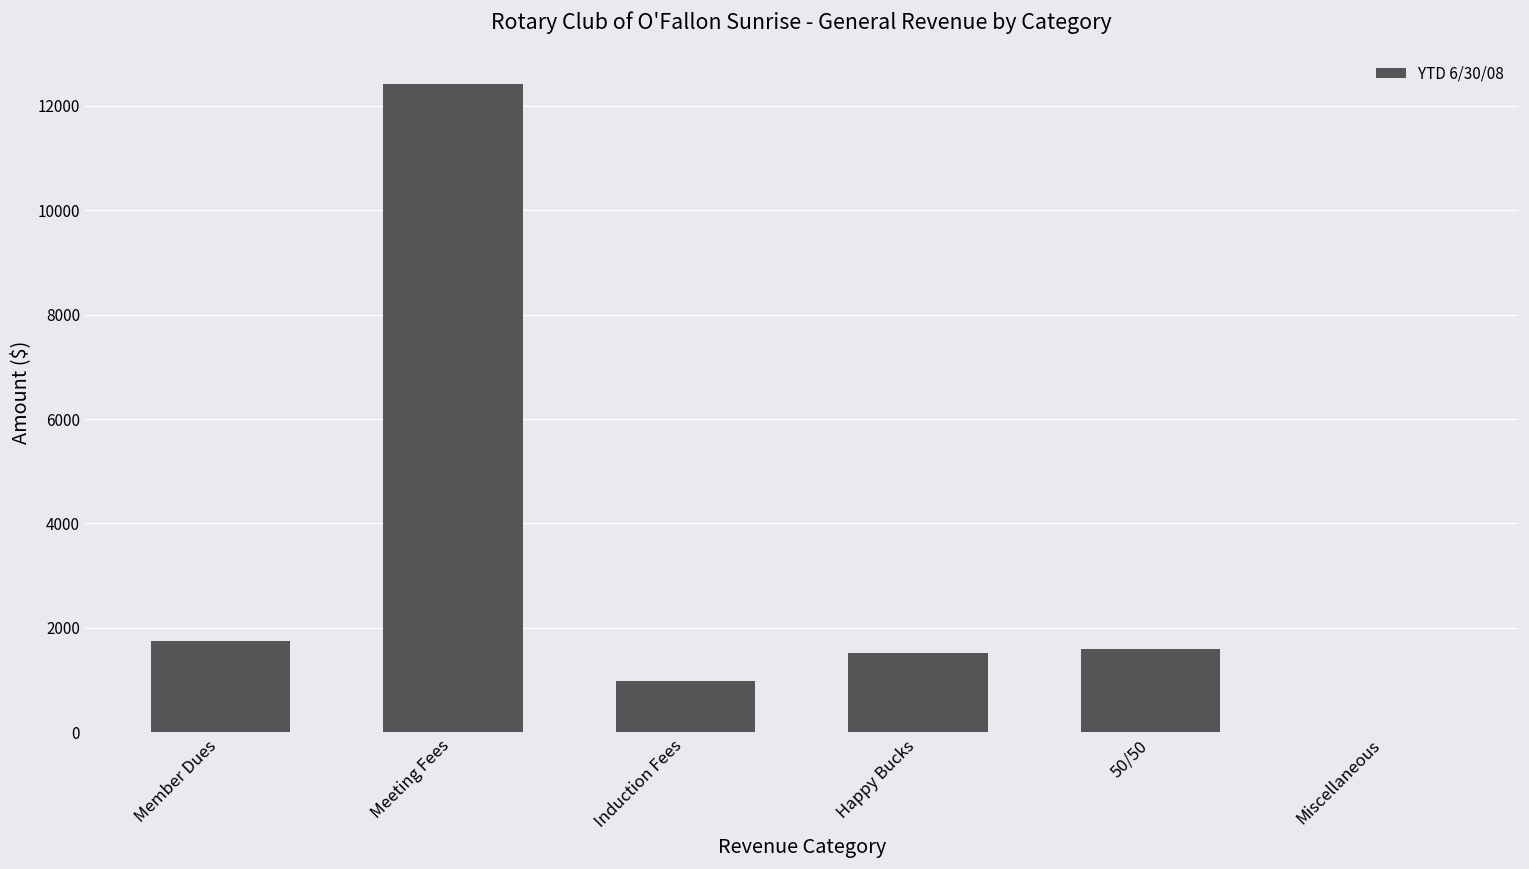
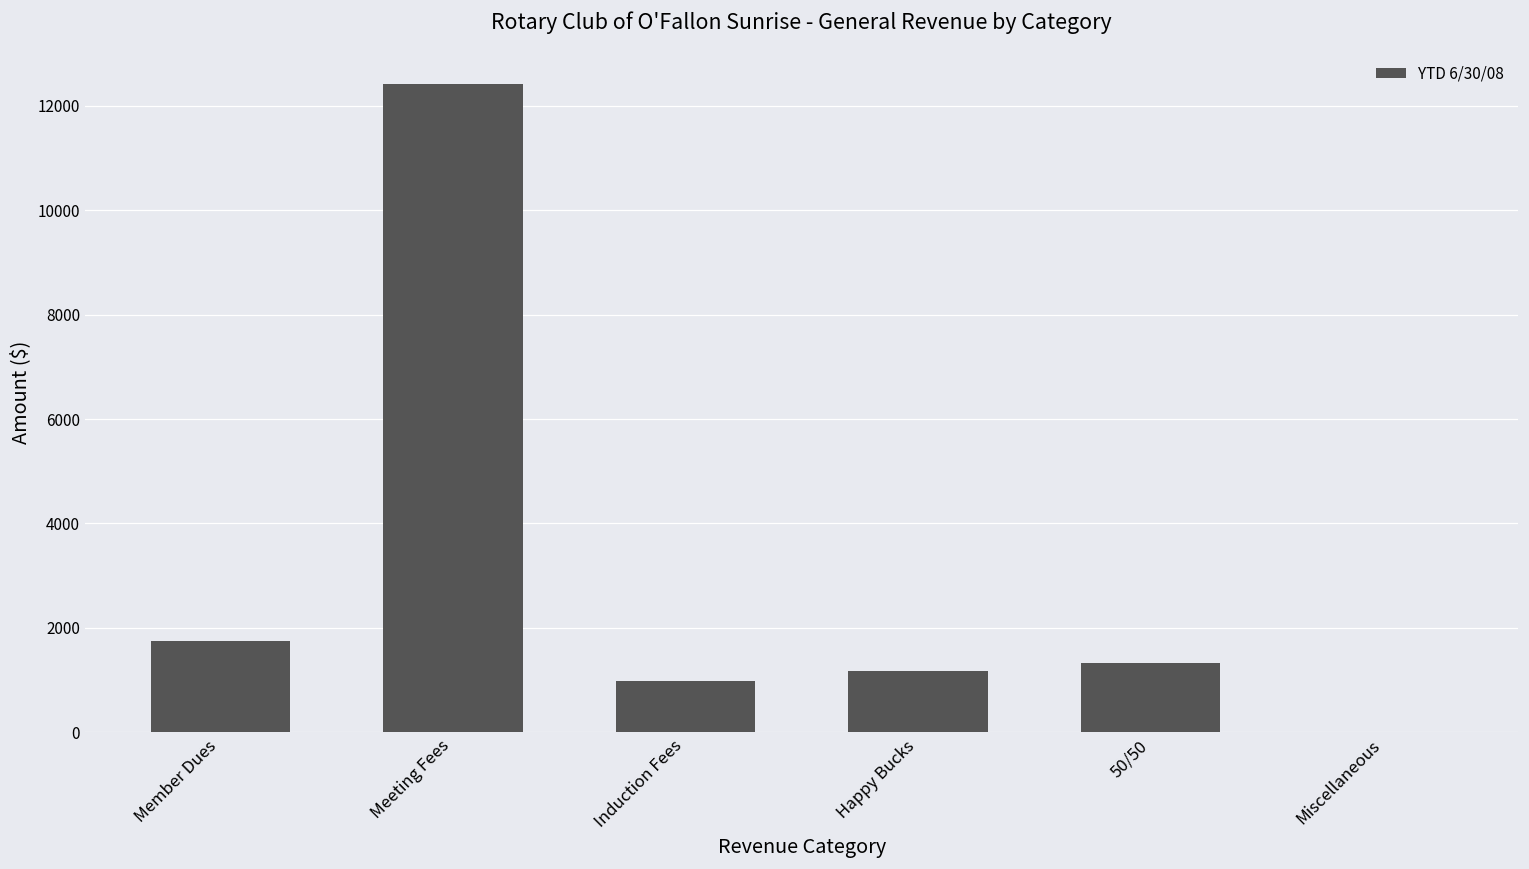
  {
    "Member Dues": 1800,
    "Meeting Fees": 12400,
    "Induction Fees": 1000,
-   "Happy Bucks": 1500,
-   "50/50": 1600,
+   "Happy Bucks": 1200,
+   "50/50": 1300,
    "Miscellaneous": 0
  }
